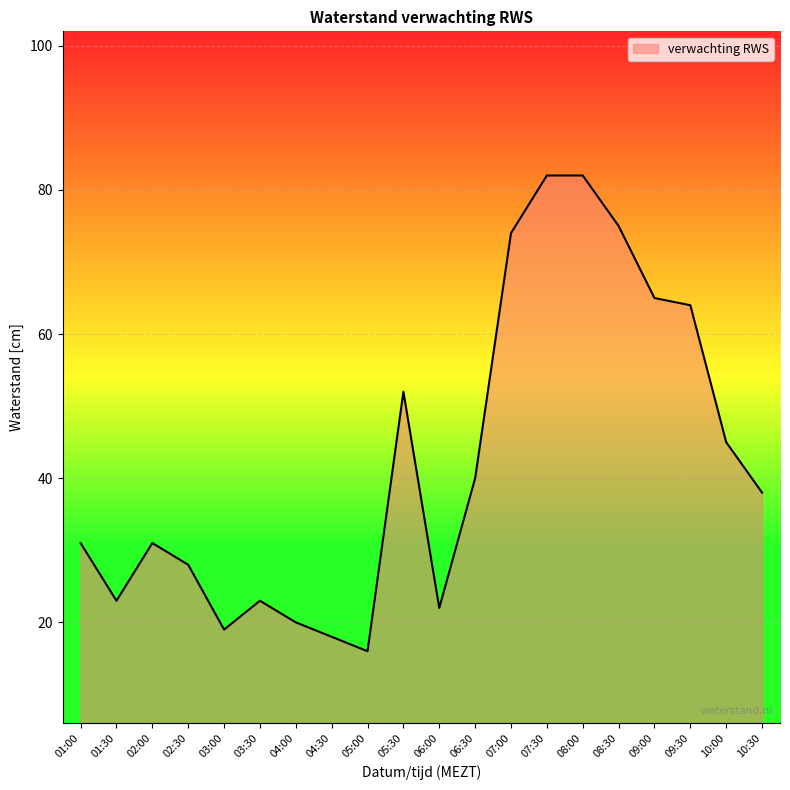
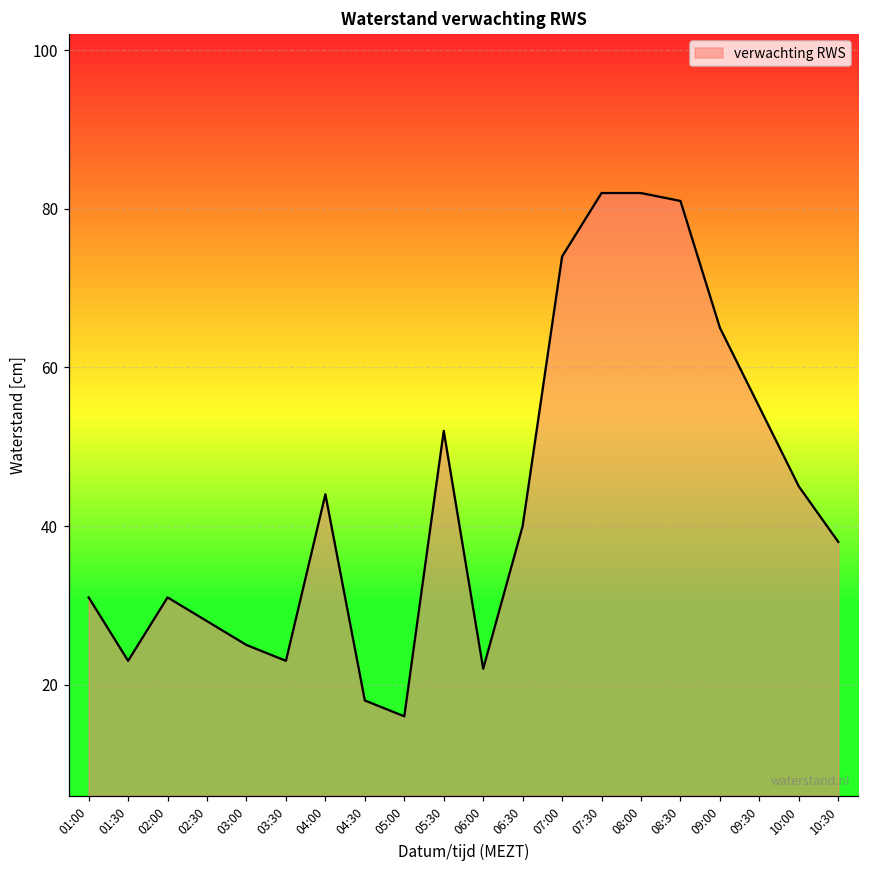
  {
    "01:00": 31,
    "01:30": 23,
    "02:00": 31,
    "02:30": 28,
-   "03:00": 19,
+   "03:00": 25,
    "03:30": 23,
-   "04:00": 20,
+   "04:00": 44,
    "04:30": 18,
    "05:00": 16,
    "05:30": 52,
    "06:00": 22,
    "06:30": 40,
    "07:00": 74,
    "07:30": 82,
    "08:00": 82,
-   "08:30": 75,
+   "08:30": 81,
    "09:00": 65,
-   "09:30": 64,
+   "09:30": 55,
    "10:00": 45,
    "10:30": 38
  }
